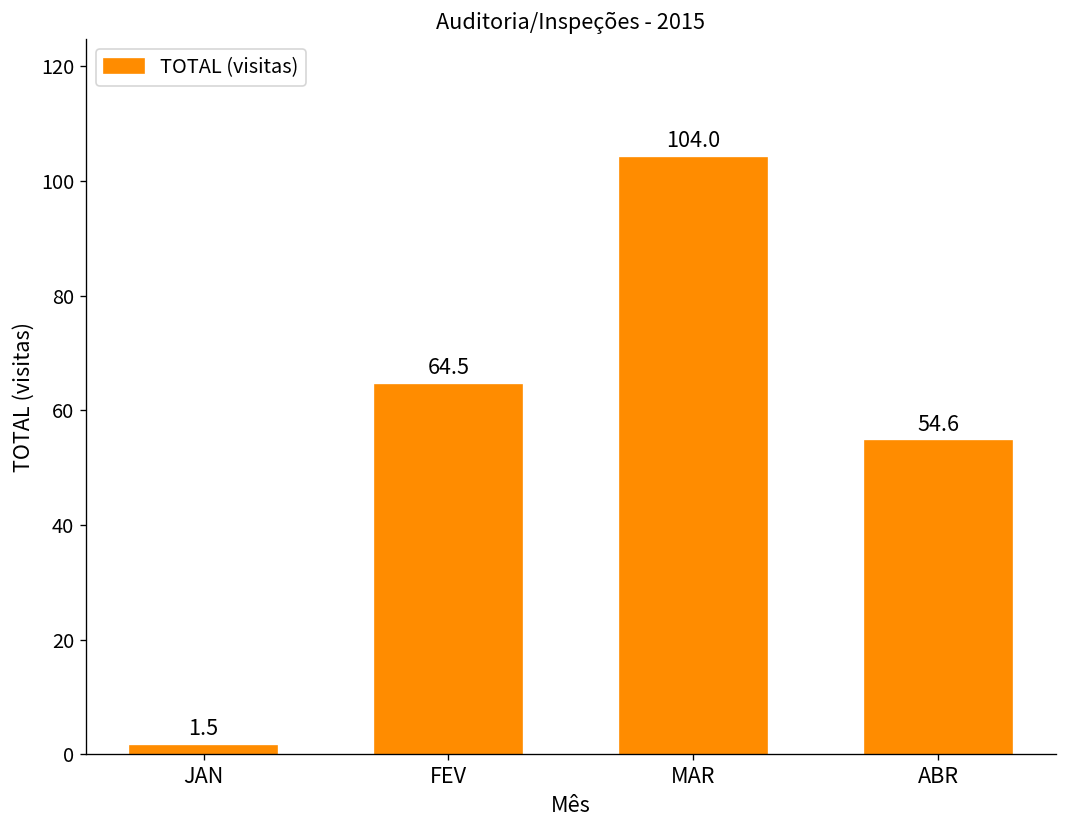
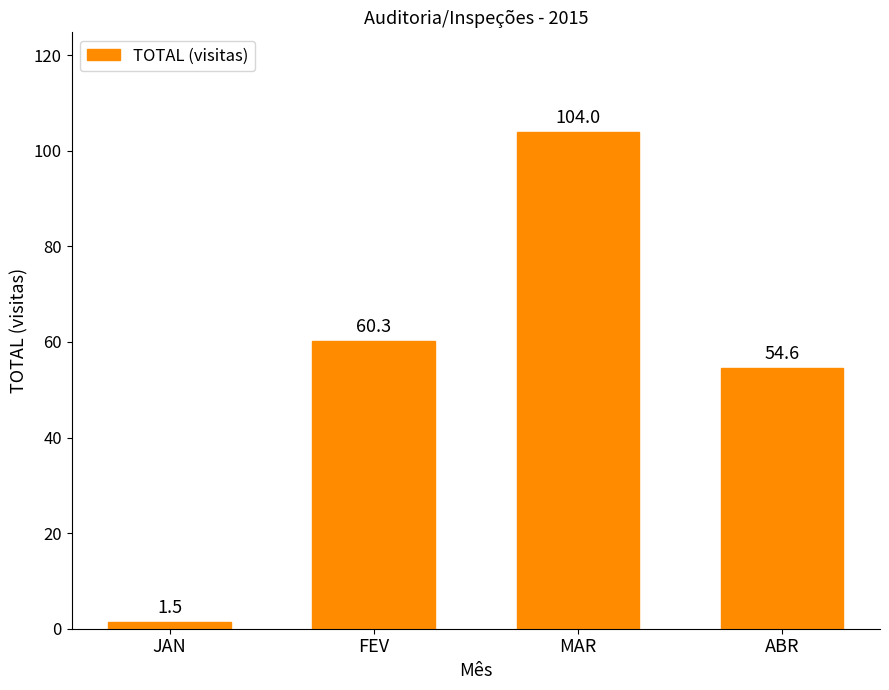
  {
    "JAN": 1.5,
-   "FEV": 64.5,
+   "FEV": 60.3,
    "MAR": 104.0,
    "ABR": 54.6
  }
